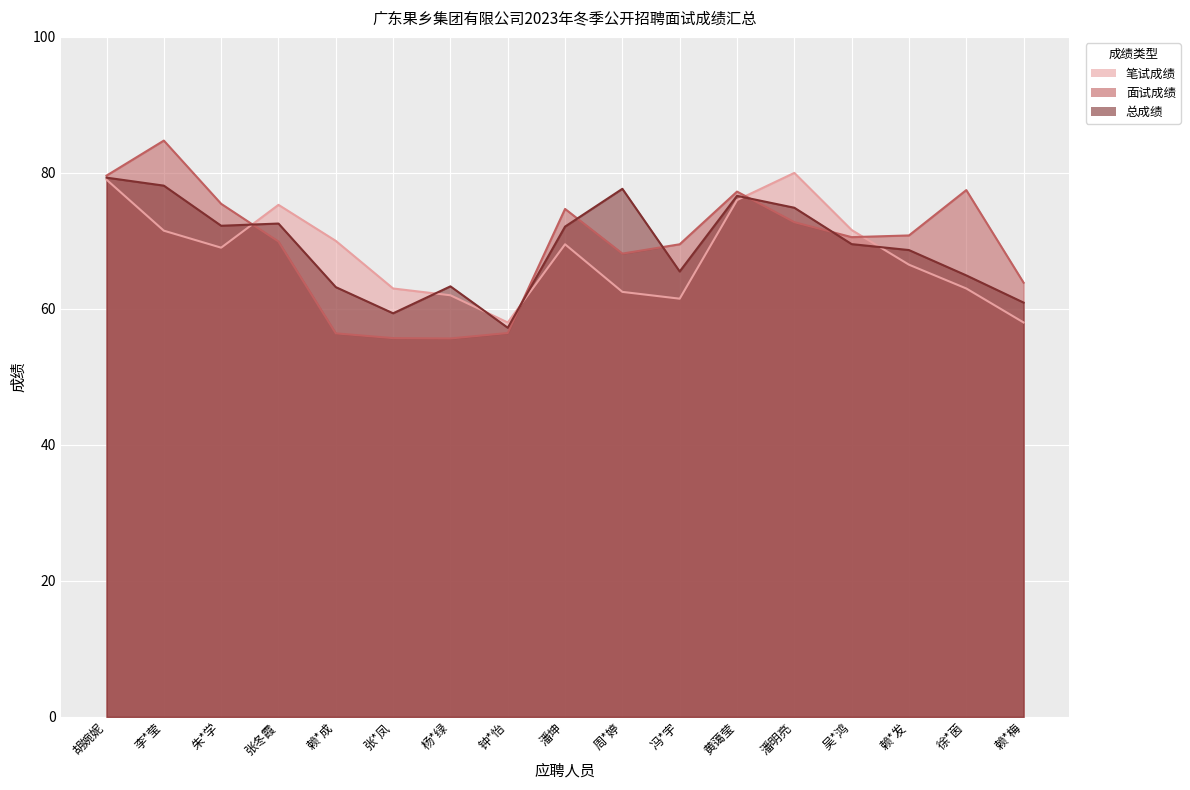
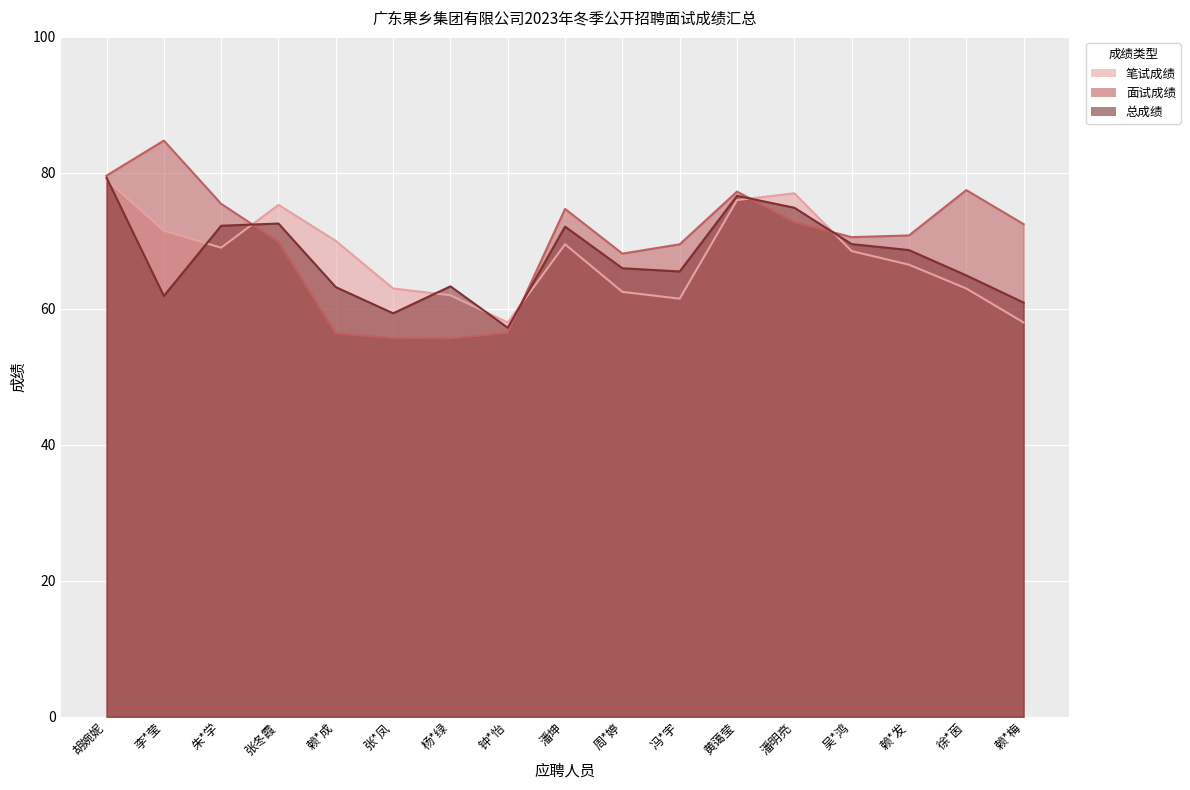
  {
    "笔试成绩": {
      "李*莹": 72,
      "朱*学": 69,
      "张冬霞": 75,
      "赖*成": 70,
      "张*凤": 63,
      "杨*绿": 62,
      "钟*怡": 58,
      "潘坤": 70,
      "周*婷": 63,
      "冯*宇": 62,
      "黄蔼莹": 76,
-     "潘明亮": 80,
-     "吴*鸿": 72,
+     "潘明亮": 77,
+     "吴*鸿": 69,
      "赖*发": 67,
      "徐*茵": 63,
      "赖*梅": 58
    },
    "面试成绩": {
      "李*莹": 85,
      "朱*学": 75,
      "张冬霞": 70,
      "赖*成": 56,
      "张*凤": 56,
      "杨*绿": 56,
      "钟*怡": 56,
      "潘坤": 75,
      "周*婷": 68,
      "冯*宇": 70,
      "黄蔼莹": 77,
      "潘明亮": 73,
      "吴*鸿": 71,
      "赖*发": 71,
      "徐*茵": 77,
-     "赖*梅": 64
+     "赖*梅": 72
    },
    "总成绩": {
-     "李*莹": 78,
+     "李*莹": 62,
      "朱*学": 72,
      "张冬霞": 73,
      "赖*成": 63,
      "张*凤": 59,
      "杨*绿": 63,
      "钟*怡": 57,
      "潘坤": 72,
-     "周*婷": 78,
+     "周*婷": 66,
      "冯*宇": 66,
      "黄蔼莹": 77,
      "潘明亮": 75,
      "吴*鸿": 70,
      "赖*发": 69,
      "徐*茵": 65,
      "赖*梅": 61
    }
  }
